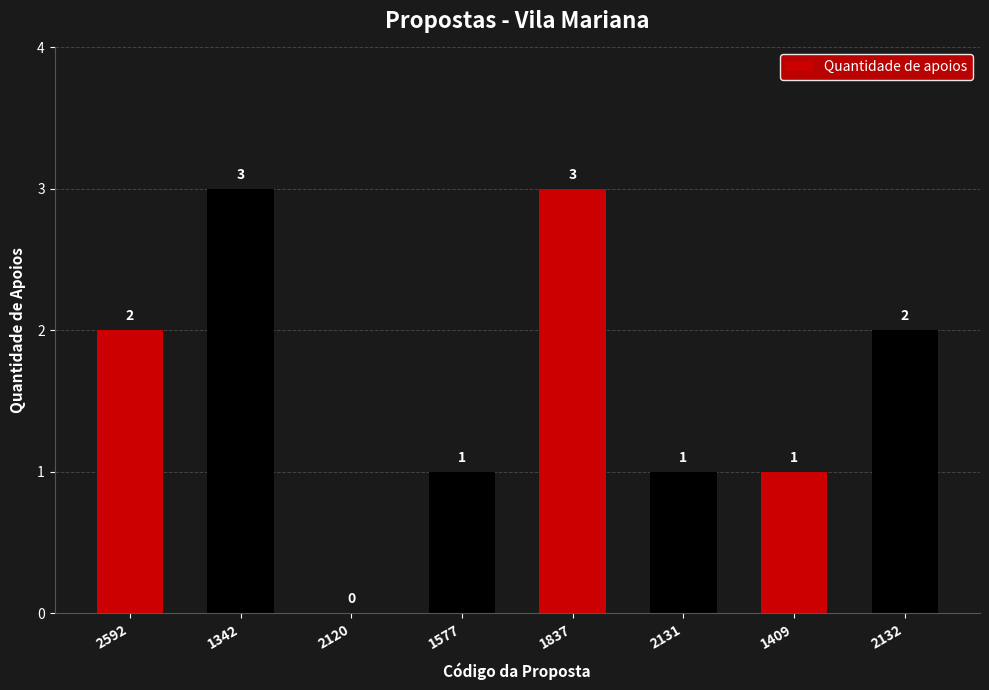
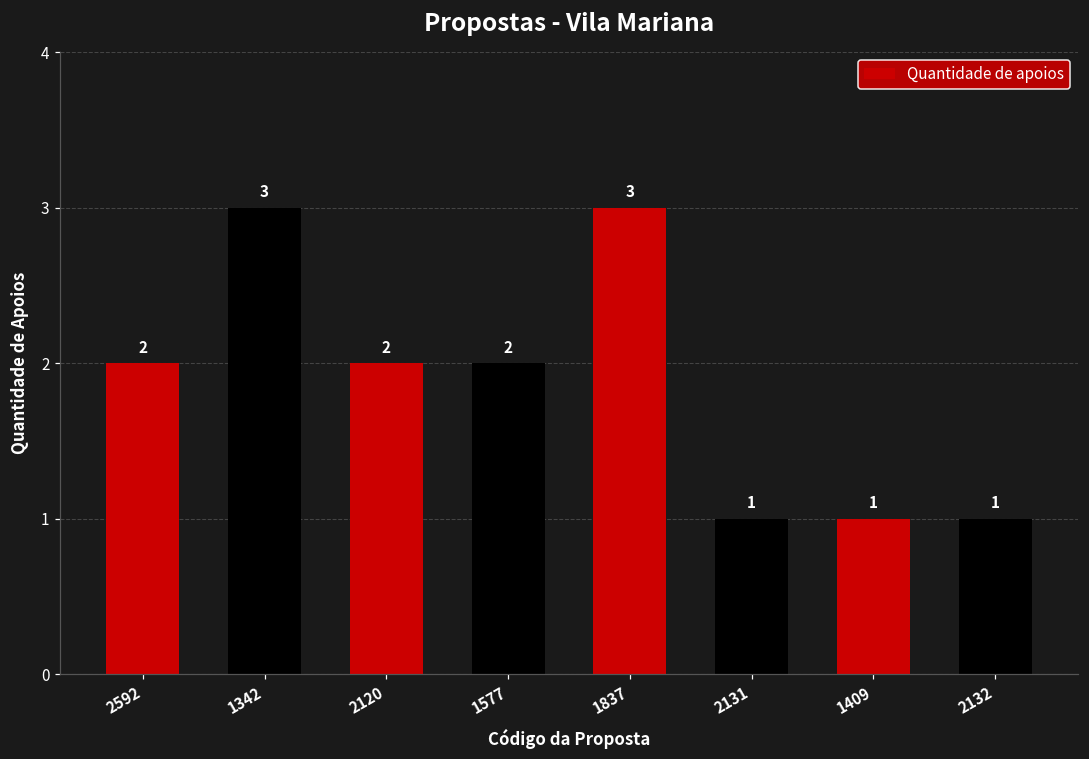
  {
    "2592": 2,
    "1342": 3,
-   "2120": 0,
-   "1577": 1,
+   "2120": 2,
+   "1577": 2,
    "1837": 3,
    "2131": 1,
    "1409": 1,
-   "2132": 2
+   "2132": 1
  }
